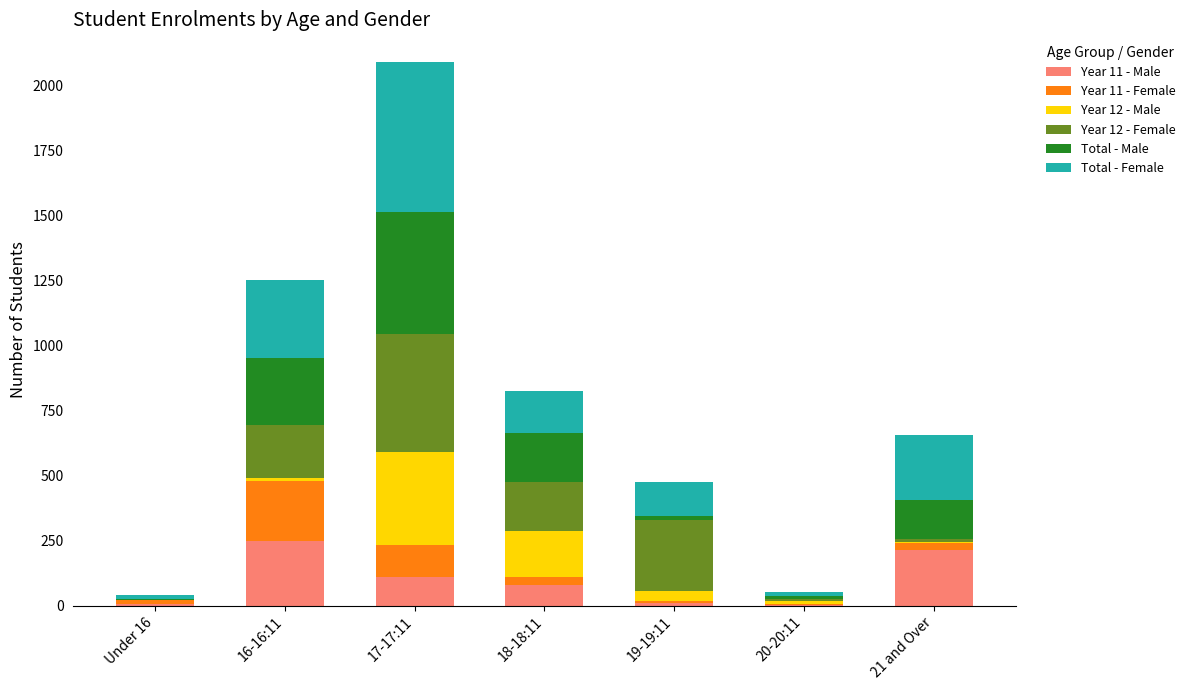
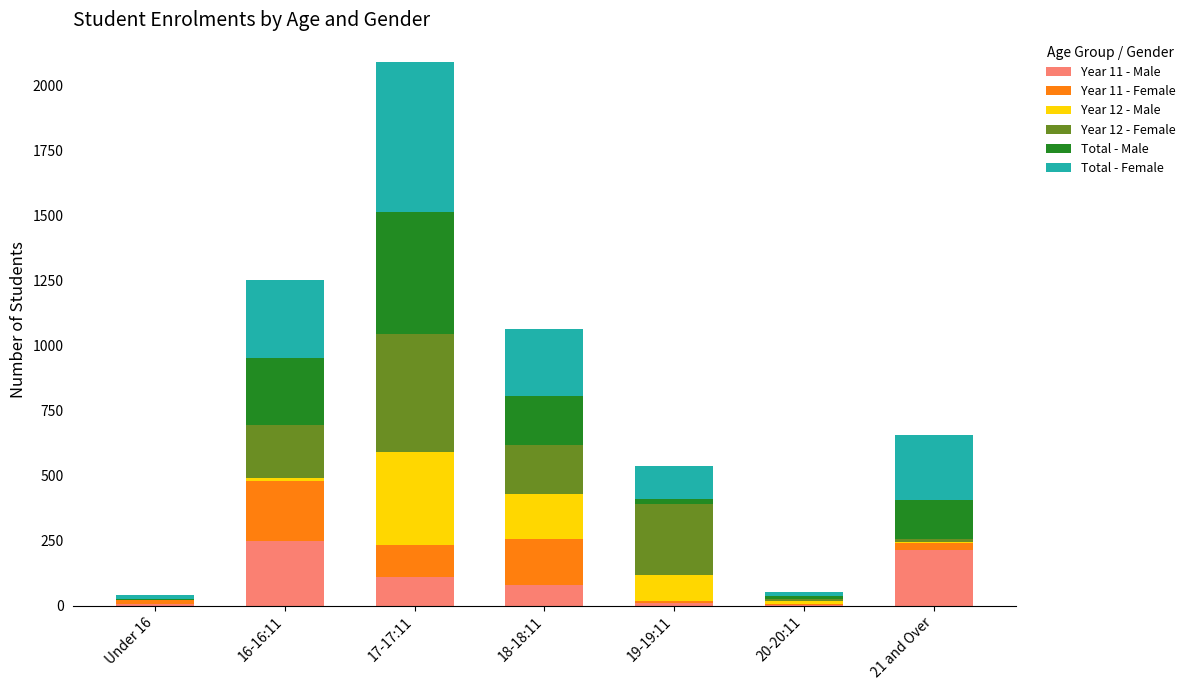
  {
    "Year 11 - Male": {
      "16-16:11": 250,
      "17-17:11": 110,
      "18-18:11": 80,
      "19-19:11": 10,
      "21 and Over": 210
    },
    "Year 11 - Female": {
      "Under 16": 10,
      "16-16:11": 230,
      "17-17:11": 120,
-     "18-18:11": 30,
+     "18-18:11": 180,
      "21 and Over": 30
    },
    "Year 12 - Male": {
      "Under 16": 0,
      "16-16:11": 10,
      "17-17:11": 360,
      "18-18:11": 180,
-     "19-19:11": 40,
+     "19-19:11": 100,
      "20-20:11": 10
    },
    "Year 12 - Female": {
      "Under 16": 0,
      "16-16:11": 210,
      "17-17:11": 460,
      "18-18:11": 190,
      "19-19:11": 280,
      "21 and Over": 10
    },
    "Total - Male": {
      "16-16:11": 260,
      "17-17:11": 470,
      "18-18:11": 190,
      "19-19:11": 20,
      "20-20:11": 10,
      "21 and Over": 150
    },
    "Total - Female": {
      "Under 16": 10,
      "16-16:11": 300,
      "17-17:11": 580,
-     "18-18:11": 170,
+     "18-18:11": 260,
      "19-19:11": 130,
      "20-20:11": 10,
      "21 and Over": 250
    }
  }
